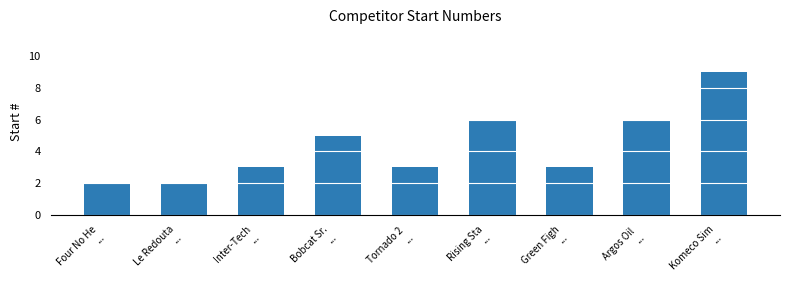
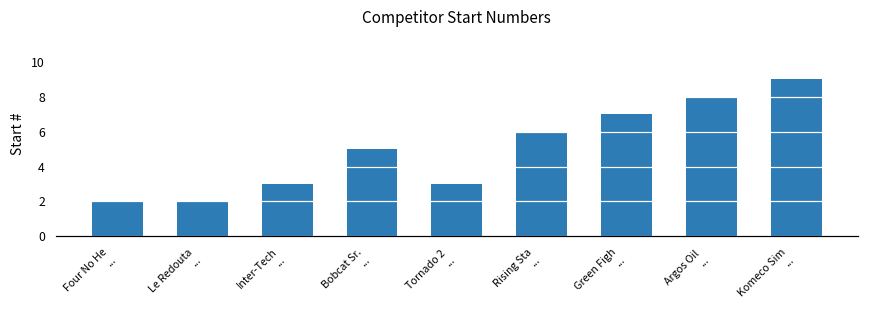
  {
    "Four No He ...": 2,
    "Le Redouta ...": 2,
    "Inter-Tech ...": 3,
    "Bobcat Sr. ...": 5,
    "Tornado 2 ...": 3,
    "Rising Sta ...": 6,
-   "Green Figh ...": 3,
-   "Argos Oil ...": 6,
+   "Green Figh ...": 7,
+   "Argos Oil ...": 8,
    "Komeco Sim ...": 9
  }
